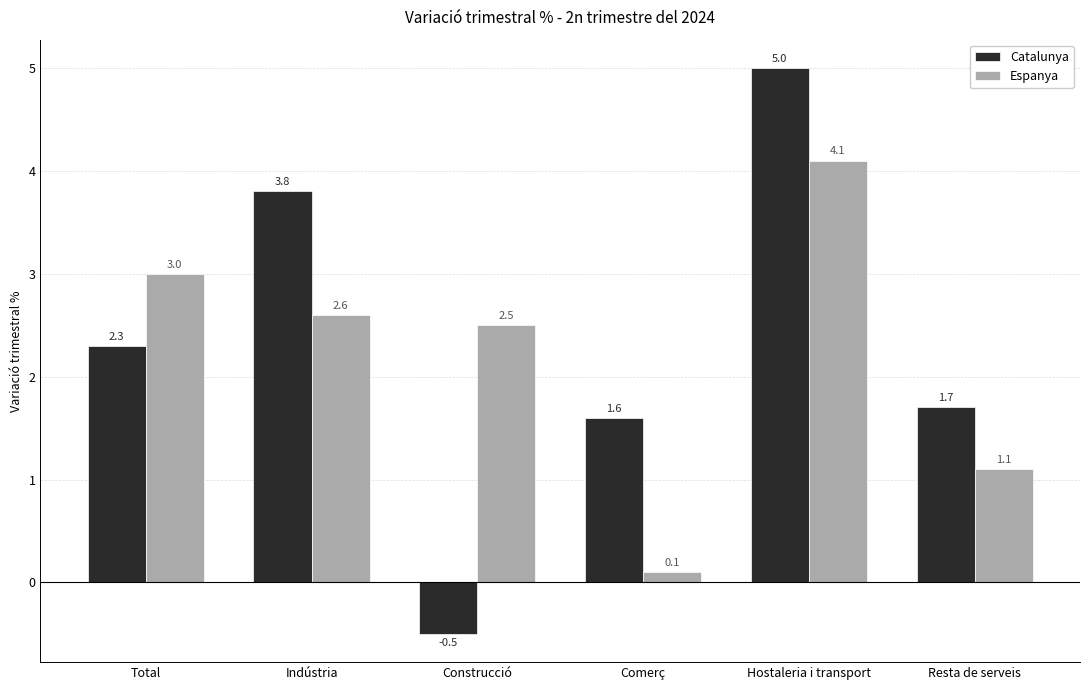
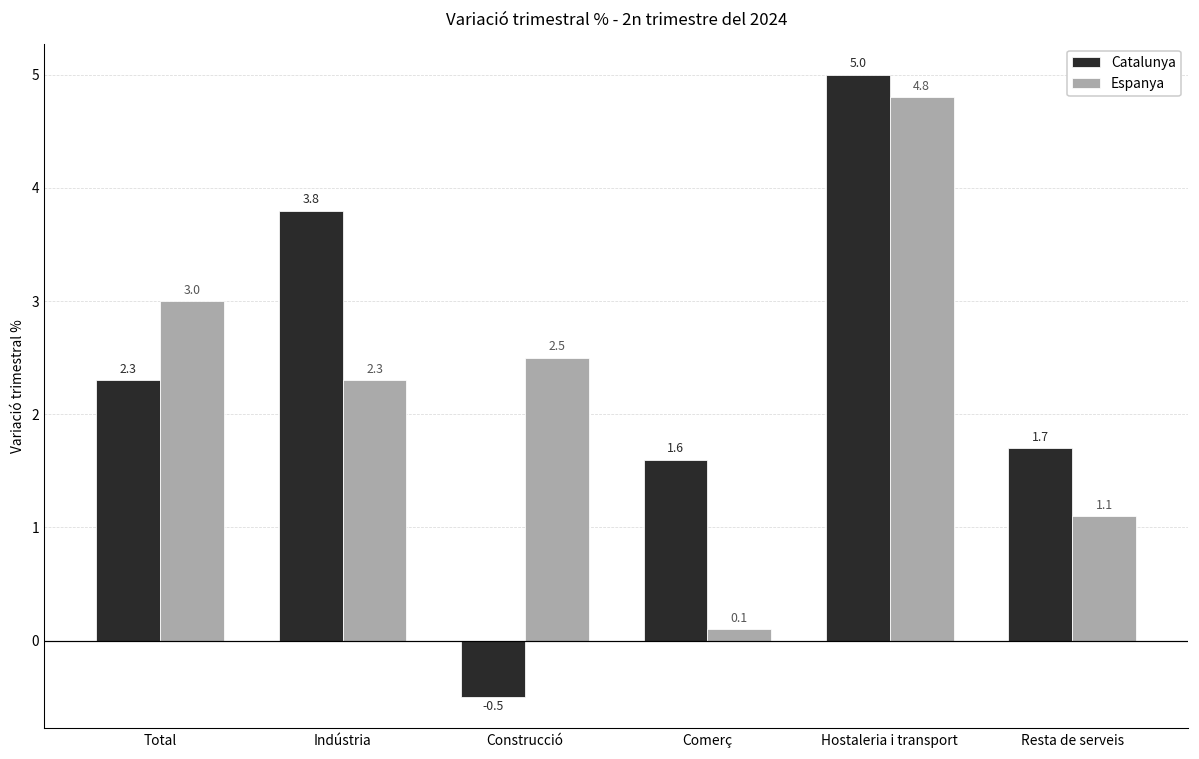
  {
    "Catalunya": {
      "Total": 2.3,
      "Indústria": 3.8,
      "Construcció": -0.5,
      "Comerç": 1.6,
      "Hostaleria i transport": 5.0,
      "Resta de serveis": 1.7
    },
    "Espanya": {
      "Total": 3.0,
-     "Indústria": 2.6,
+     "Indústria": 2.3,
      "Construcció": 2.5,
      "Comerç": 0.1,
-     "Hostaleria i transport": 4.1,
+     "Hostaleria i transport": 4.8,
      "Resta de serveis": 1.1
    }
  }
